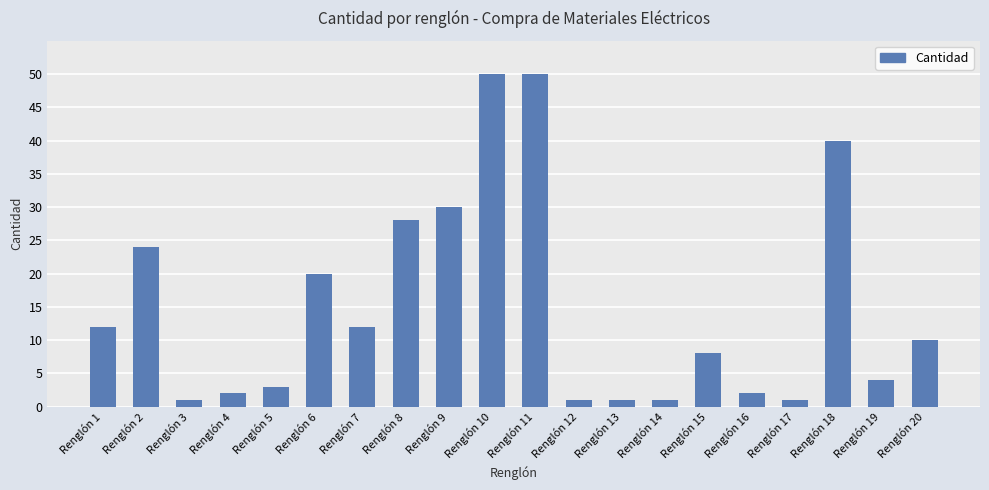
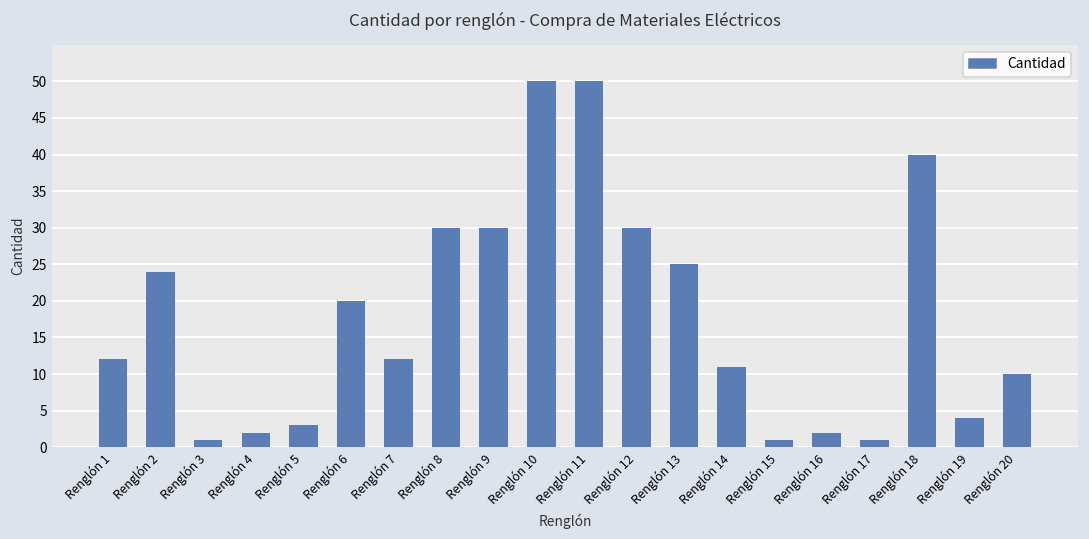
  {
    "Renglón 1": 12,
    "Renglón 2": 24,
    "Renglón 3": 1,
    "Renglón 4": 2,
    "Renglón 5": 3,
    "Renglón 6": 20,
    "Renglón 7": 12,
-   "Renglón 8": 28,
+   "Renglón 8": 30,
    "Renglón 9": 30,
    "Renglón 10": 50,
    "Renglón 11": 50,
-   "Renglón 12": 1,
-   "Renglón 13": 1,
-   "Renglón 14": 1,
-   "Renglón 15": 8,
+   "Renglón 12": 30,
+   "Renglón 13": 25,
+   "Renglón 14": 11,
+   "Renglón 15": 1,
    "Renglón 16": 2,
    "Renglón 17": 1,
    "Renglón 18": 40,
    "Renglón 19": 4,
    "Renglón 20": 10
  }
